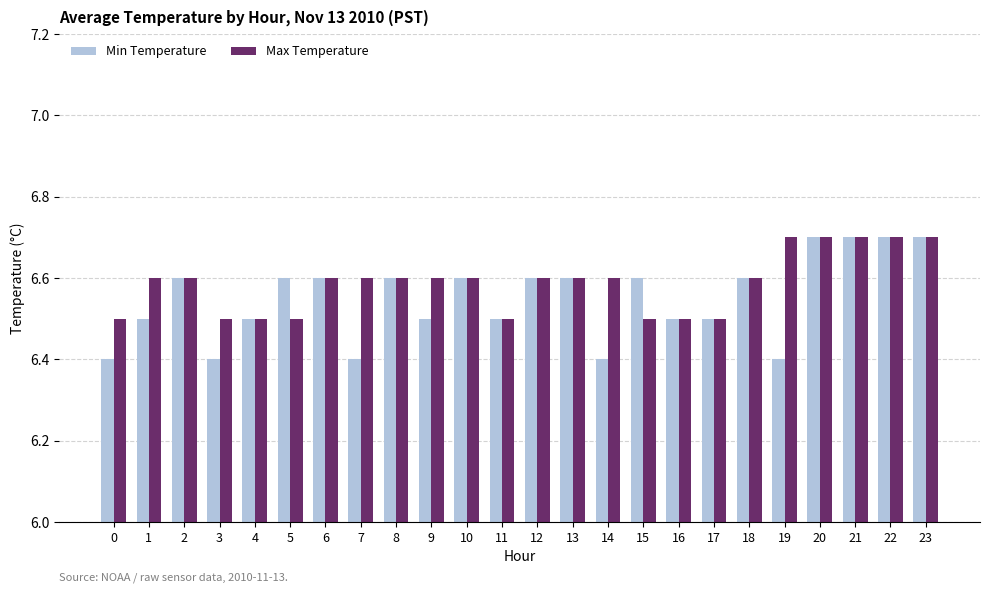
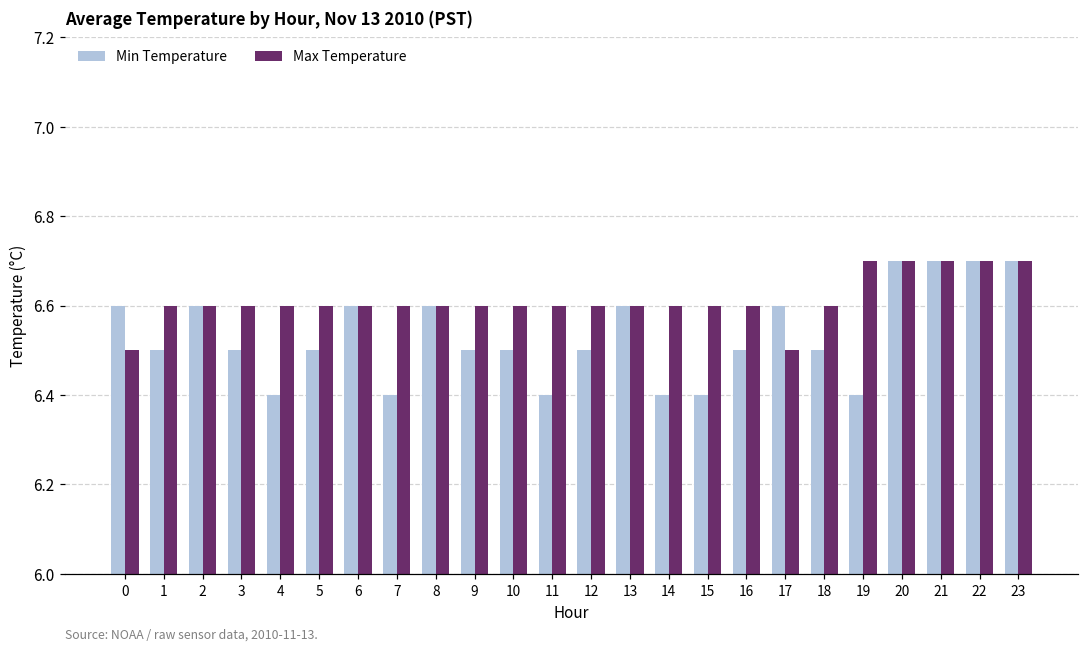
  {
    "Min Temperature": {
-     "0": 6.4,
+     "0": 6.6,
      "1": 6.5,
-     "3": 6.4,
-     "4": 6.5,
-     "5": 6.6,
+     "3": 6.5,
+     "4": 6.4,
+     "5": 6.5,
      "6": 6.6,
      "7": 6.4,
      "8": 6.6,
      "9": 6.5,
-     "10": 6.6,
-     "11": 6.5,
-     "12": 6.6,
+     "10": 6.5,
+     "11": 6.4,
+     "12": 6.5,
      "13": 6.6,
      "14": 6.4,
-     "15": 6.6,
+     "15": 6.4,
      "16": 6.5,
-     "17": 6.5,
-     "18": 6.6,
+     "17": 6.6,
+     "18": 6.5,
      "19": 6.4,
      "20": 6.7,
      "21": 6.7,
      "22": 6.7,
      "23": 6.7
    },
    "Max Temperature": {
      "0": 6.5,
      "1": 6.6,
      "2": 6.6,
-     "3": 6.5,
-     "4": 6.5,
-     "5": 6.5,
+     "3": 6.6,
+     "4": 6.6,
+     "5": 6.6,
      "6": 6.6,
      "7": 6.6,
      "8": 6.6,
      "9": 6.6,
      "10": 6.6,
-     "11": 6.5,
+     "11": 6.6,
      "12": 6.6,
      "13": 6.6,
      "14": 6.6,
-     "15": 6.5,
-     "16": 6.5,
+     "15": 6.6,
+     "16": 6.6,
      "17": 6.5,
      "18": 6.6,
      "19": 6.7,
      "20": 6.7,
      "21": 6.7,
      "22": 6.7,
      "23": 6.7
    }
  }
